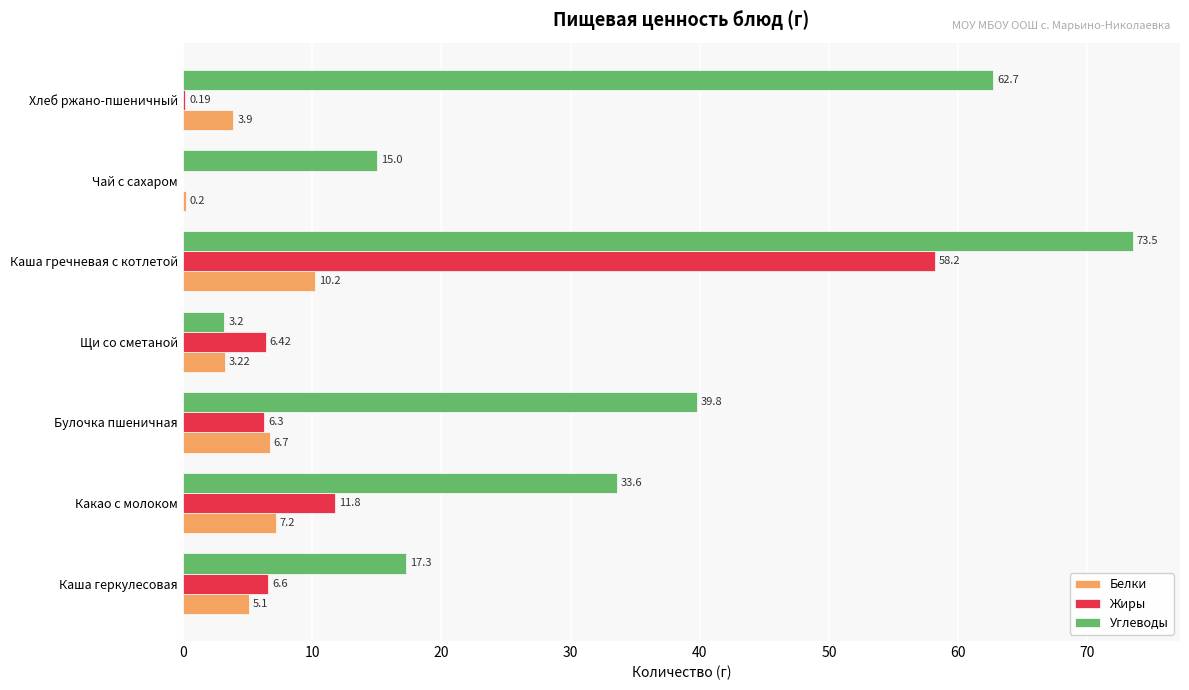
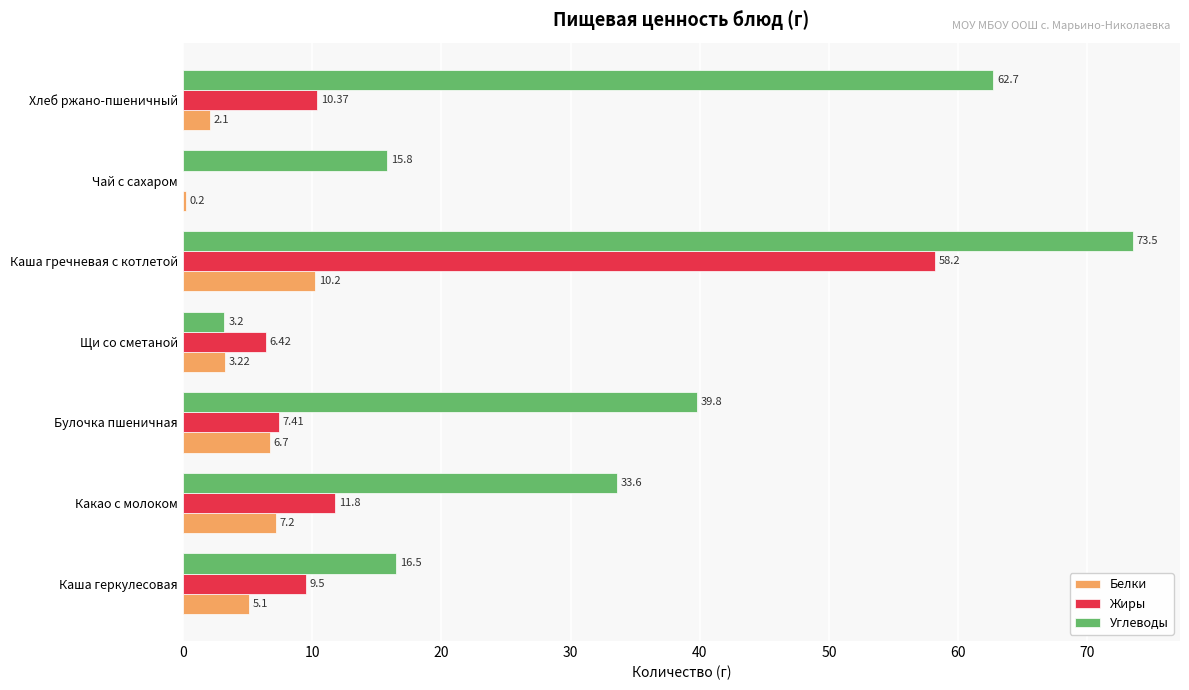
  {
    "Белки": {
-     "Хлеб ржано-пшеничный": 3.9,
+     "Хлеб ржано-пшеничный": 2.1,
      "Чай с сахаром": 0.2,
      "Каша гречневая с котлетой": 10.2,
      "Щи со сметаной": 3.22,
      "Булочка пшеничная": 6.7,
      "Какао с молоком": 7.2,
      "Каша геркулесовая": 5.1
    },
    "Жиры": {
-     "Хлеб ржано-пшеничный": 0.19,
+     "Хлеб ржано-пшеничный": 10.37,
      "Каша гречневая с котлетой": 58.2,
      "Щи со сметаной": 6.42,
-     "Булочка пшеничная": 6.3,
+     "Булочка пшеничная": 7.41,
      "Какао с молоком": 11.8,
-     "Каша геркулесовая": 6.6
+     "Каша геркулесовая": 9.5
    },
    "Углеводы": {
      "Хлеб ржано-пшеничный": 62.7,
-     "Чай с сахаром": 15.0,
+     "Чай с сахаром": 15.8,
      "Каша гречневая с котлетой": 73.5,
      "Щи со сметаной": 3.2,
      "Булочка пшеничная": 39.8,
      "Какао с молоком": 33.6,
-     "Каша геркулесовая": 17.3
+     "Каша геркулесовая": 16.5
    }
  }
